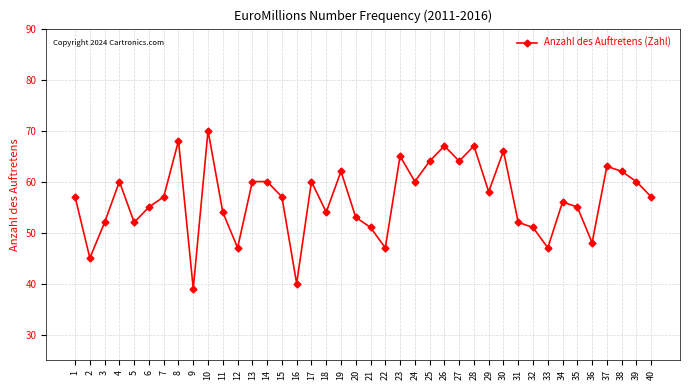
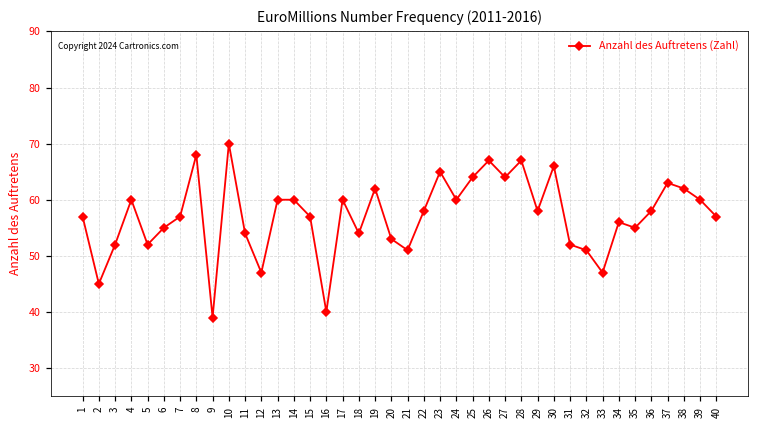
  {
    "1": 57,
    "2": 45,
    "3": 52,
    "4": 60,
    "5": 52,
    "6": 55,
    "7": 57,
    "8": 68,
    "9": 39,
    "10": 70,
    "11": 54,
    "12": 47,
    "13": 60,
    "14": 60,
    "15": 57,
    "16": 40,
    "17": 60,
    "18": 54,
    "19": 62,
    "20": 53,
    "21": 51,
-   "22": 47,
+   "22": 58,
    "23": 65,
    "24": 60,
    "25": 64,
    "26": 67,
    "27": 64,
    "28": 67,
    "29": 58,
    "30": 66,
    "31": 52,
    "32": 51,
    "33": 47,
    "34": 56,
    "35": 55,
-   "36": 48,
+   "36": 58,
    "37": 63,
    "38": 62,
    "39": 60,
    "40": 57
  }
